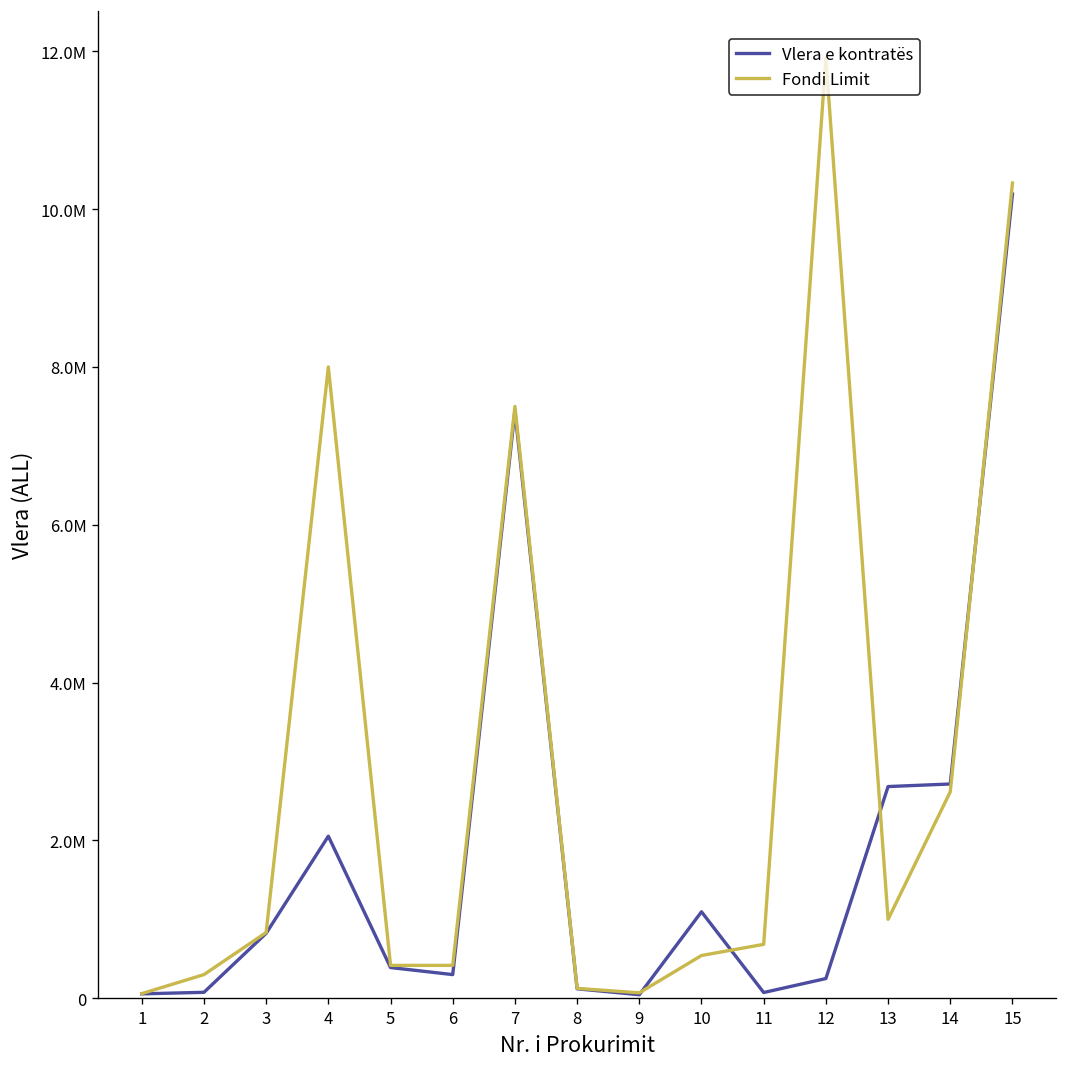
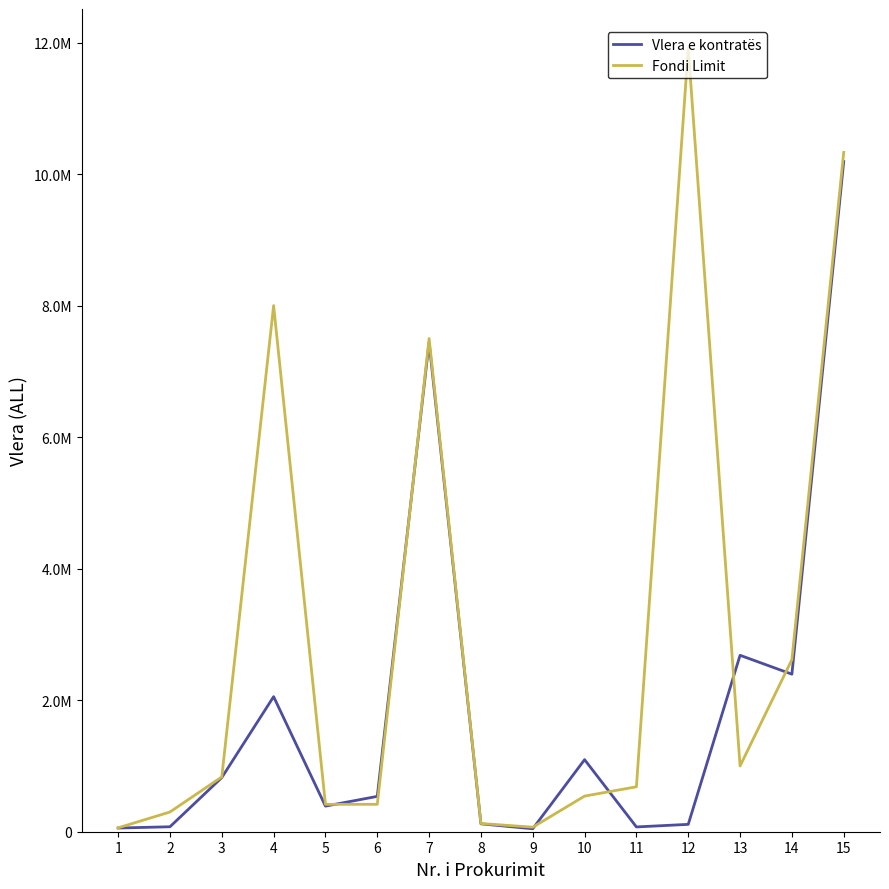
  {
    "Vlera e kontratës": {
      "2": 100000,
      "4": 2100000,
-     "6": 300000,
+     "6": 500000,
      "7": 7400000,
      "10": 1100000,
      "11": 100000,
-     "12": 300000,
+     "12": 100000,
      "13": 2700000,
-     "14": 2700000,
+     "14": 2400000,
      "15": 10200000
    },
    "Fondi Limit": {
      "2": 300000,
      "4": 8000000,
      "6": 400000,
      "7": 7500000,
      "10": 500000,
      "11": 700000,
      "13": 1000000,
      "14": 2600000,
      "15": 10300000
    }
  }
